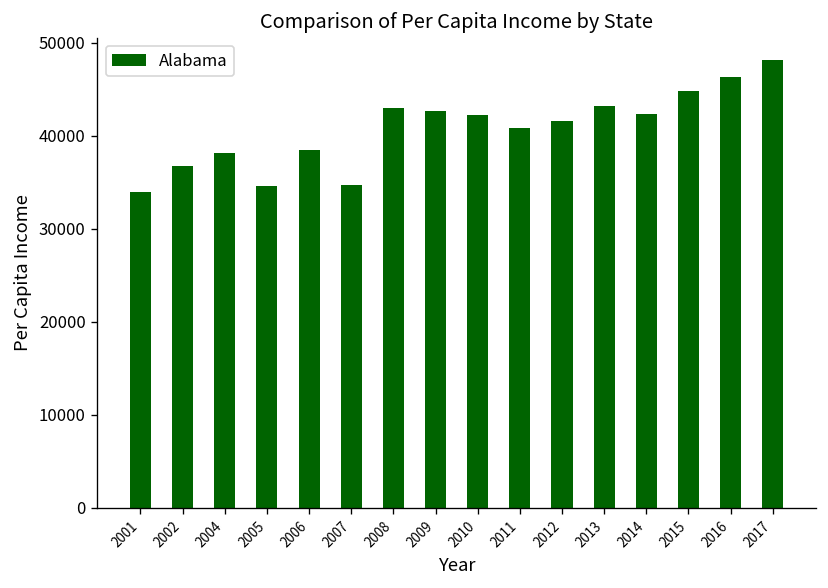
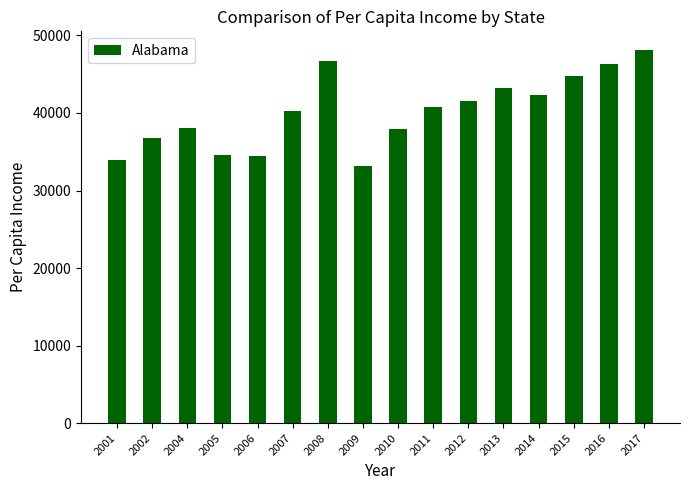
  {
    "2001": 34000,
    "2002": 37000,
    "2004": 38000,
    "2005": 35000,
-   "2006": 38000,
-   "2007": 35000,
-   "2008": 43000,
-   "2009": 43000,
-   "2010": 42000,
+   "2006": 34000,
+   "2007": 40000,
+   "2008": 47000,
+   "2009": 33000,
+   "2010": 38000,
    "2011": 41000,
    "2012": 42000,
    "2013": 43000,
    "2014": 42000,
    "2015": 45000,
    "2016": 46000,
    "2017": 48000
  }
